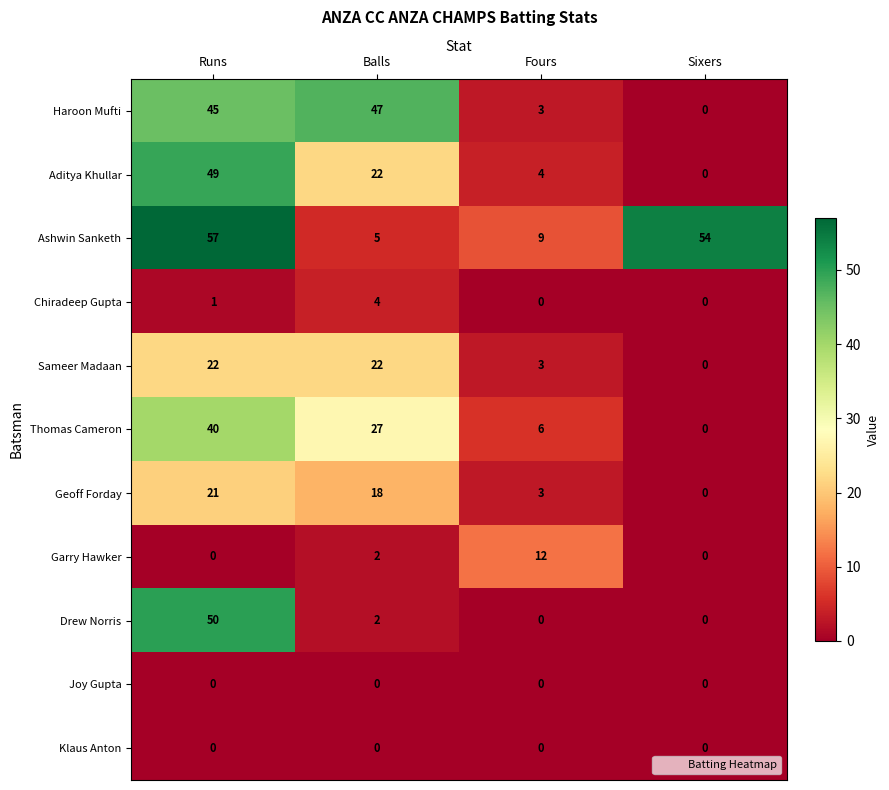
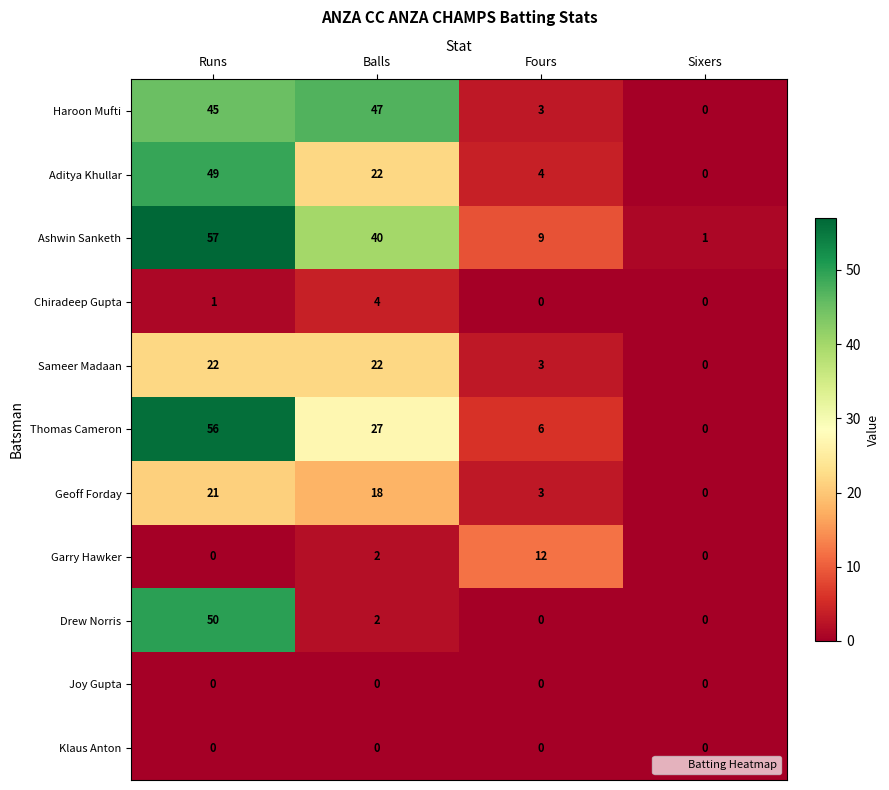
  {
    "Haroon Mufti": {
      "Runs": 45,
      "Balls": 47,
      "Fours": 3,
      "Sixers": 0
    },
    "Aditya Khullar": {
      "Runs": 49,
      "Balls": 22,
      "Fours": 4,
      "Sixers": 0
    },
    "Ashwin Sanketh": {
      "Runs": 57,
-     "Balls": 5,
+     "Balls": 40,
      "Fours": 9,
-     "Sixers": 54
+     "Sixers": 1
    },
    "Chiradeep Gupta": {
      "Runs": 1,
      "Balls": 4,
      "Fours": 0,
      "Sixers": 0
    },
    "Sameer Madaan": {
      "Runs": 22,
      "Balls": 22,
      "Fours": 3,
      "Sixers": 0
    },
    "Thomas Cameron": {
-     "Runs": 40,
+     "Runs": 56,
      "Balls": 27,
      "Fours": 6,
      "Sixers": 0
    },
    "Geoff Forday": {
      "Runs": 21,
      "Balls": 18,
      "Fours": 3,
      "Sixers": 0
    },
    "Garry Hawker": {
      "Runs": 0,
      "Balls": 2,
      "Fours": 12,
      "Sixers": 0
    },
    "Drew Norris": {
      "Runs": 50,
      "Balls": 2,
      "Fours": 0,
      "Sixers": 0
    },
    "Joy Gupta": {
      "Runs": 0,
      "Balls": 0,
      "Fours": 0,
      "Sixers": 0
    },
    "Klaus Anton": {
      "Runs": 0,
      "Balls": 0,
      "Fours": 0,
      "Sixers": 0
    }
  }
